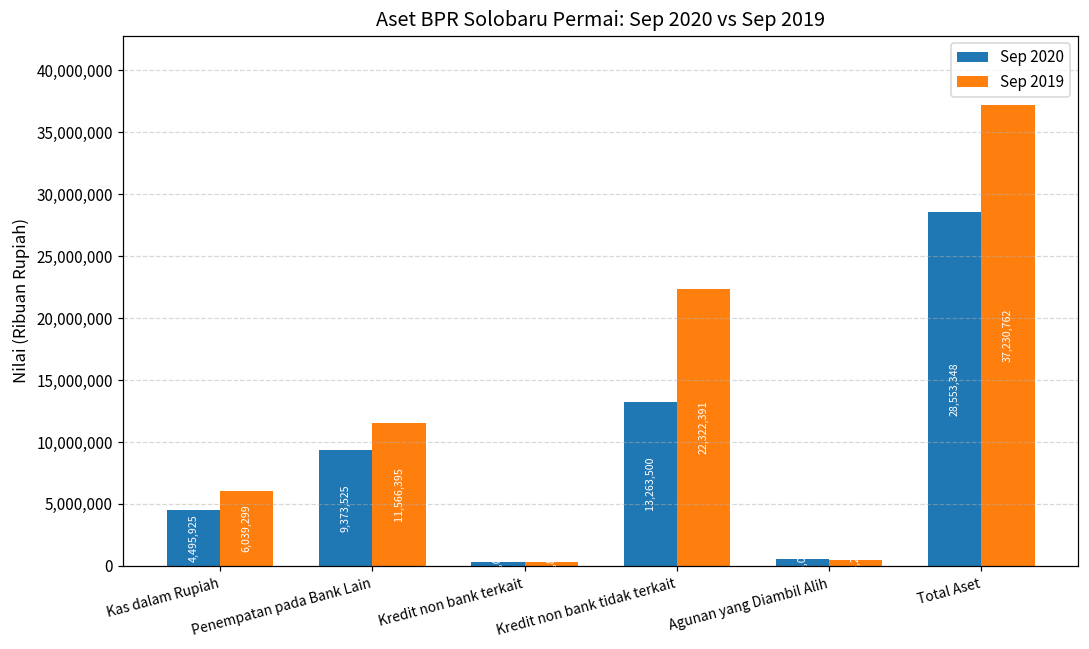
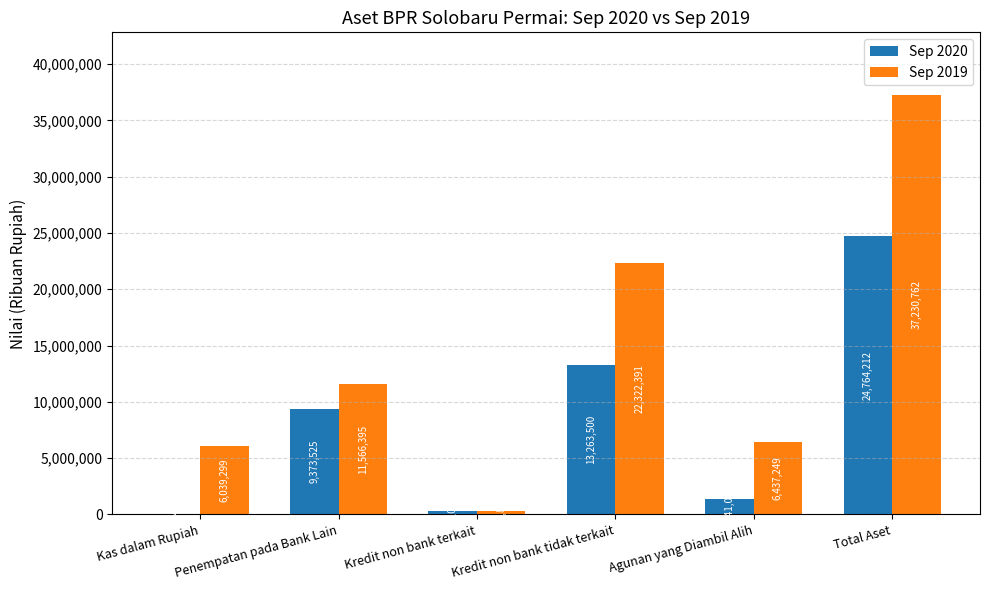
  {
    "Sep 2020": {
-     "Kas dalam Rupiah": "4,500,000",
+     "Kas dalam Rupiah": "0",
      "Penempatan pada Bank Lain": "9,373,525",
      "Kredit non bank tidak terkait": "13,263,500",
-     "Agunan yang Diambil Alih": "600,000",
-     "Total Aset": "28,553,348"
+     "Agunan yang Diambil Alih": "1,300,000",
+     "Total Aset": "24,764,212"
    },
    "Sep 2019": {
      "Kredit non bank terkait": "300,000",
-     "Agunan yang Diambil Alih": "500,000"
+     "Agunan yang Diambil Alih": "6,400,000"
    }
  }
